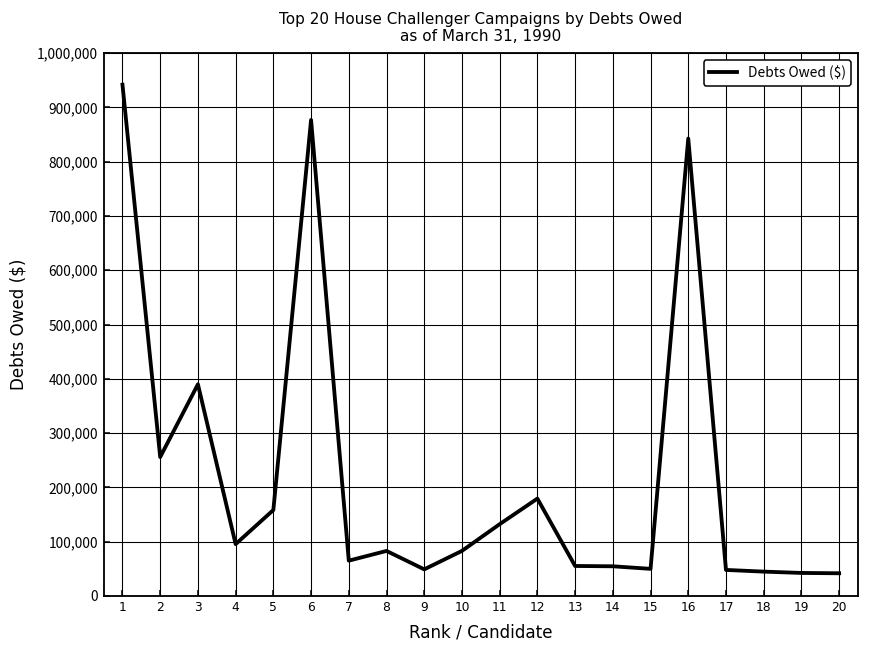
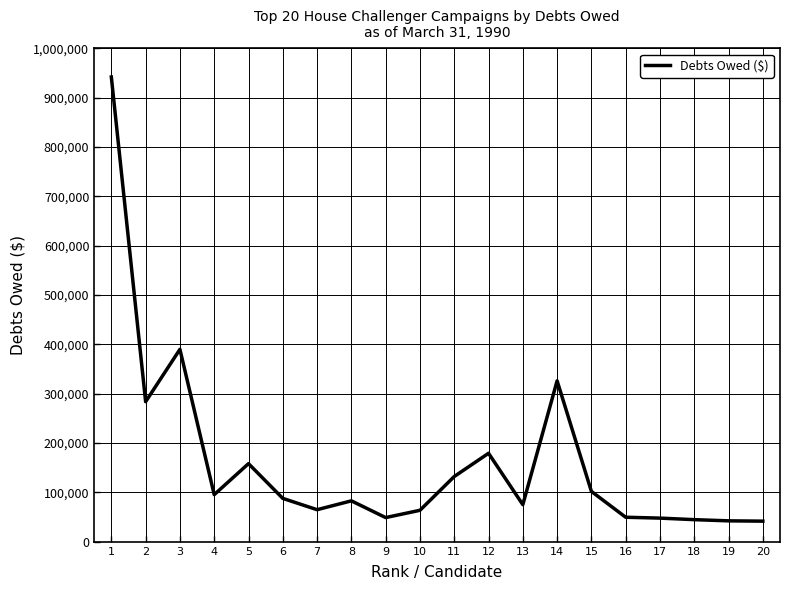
  {
    "1": "940,000",
-   "2": "260,000",
+   "2": "280,000",
    "3": "390,000",
    "4": "100,000",
    "5": "160,000",
-   "6": "880,000",
+   "6": "90,000",
    "7": "70,000",
    "8": "80,000",
    "9": "50,000",
-   "10": "80,000",
+   "10": "60,000",
    "11": "130,000",
    "12": "180,000",
-   "13": "60,000",
-   "14": "50,000",
-   "15": "50,000",
-   "16": "840,000",
+   "13": "80,000",
+   "14": "330,000",
+   "15": "100,000",
+   "16": "50,000",
    "17": "50,000",
    "18": "40,000",
    "19": "40,000",
    "20": "40,000"
  }
